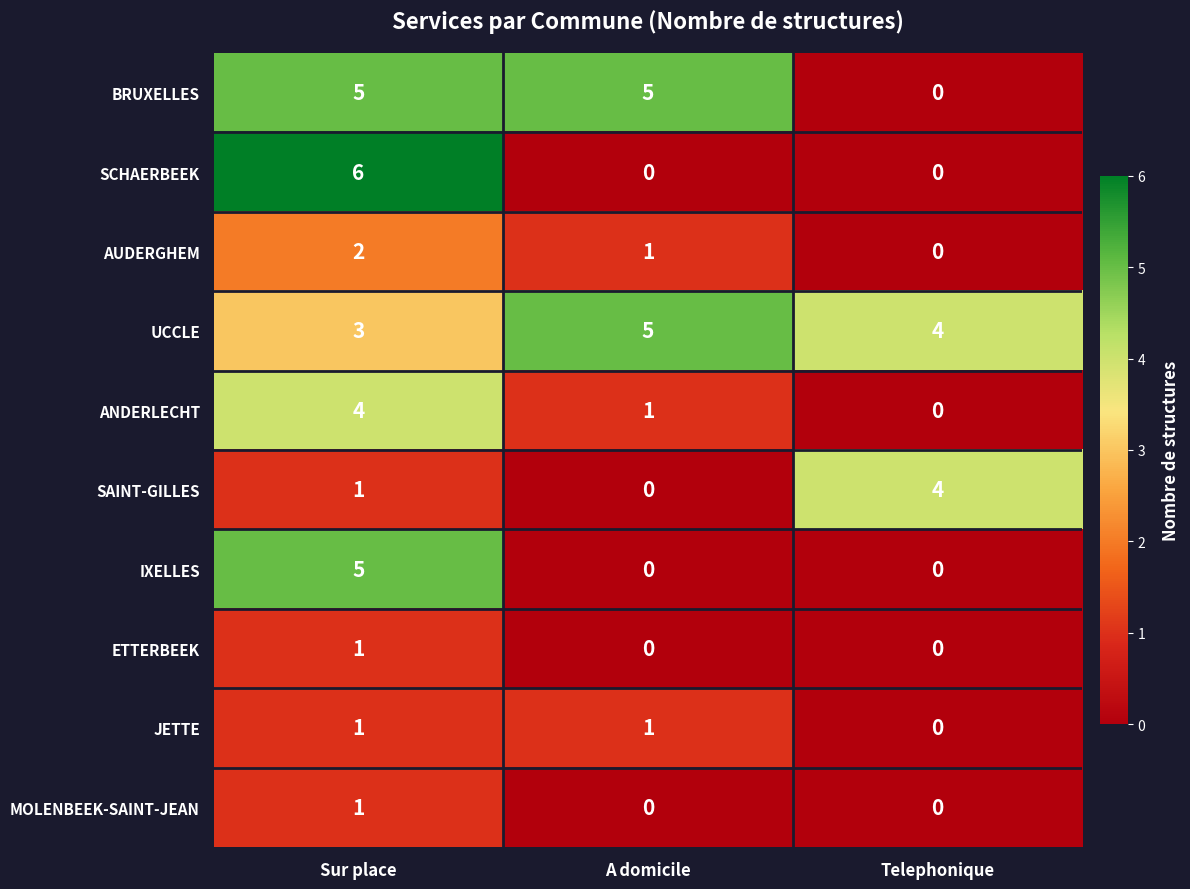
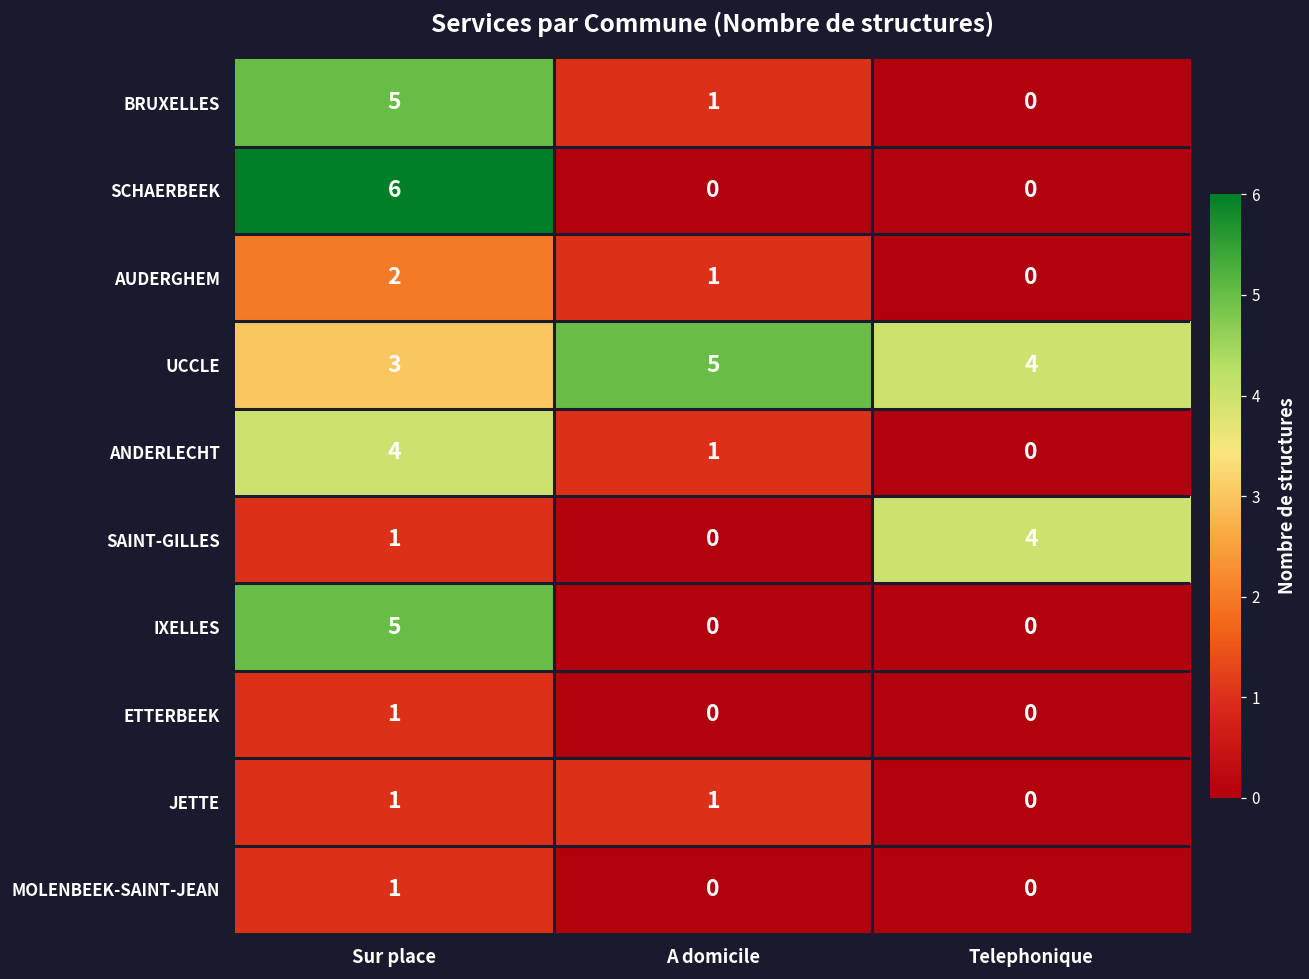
  {
    "BRUXELLES": {
      "Sur place": 5,
-     "A domicile": 5,
+     "A domicile": 1,
      "Telephonique": 0
    },
    "SCHAERBEEK": {
      "Sur place": 6,
      "A domicile": 0,
      "Telephonique": 0
    },
    "AUDERGHEM": {
      "Sur place": 2,
      "A domicile": 1,
      "Telephonique": 0
    },
    "UCCLE": {
      "Sur place": 3,
      "A domicile": 5,
      "Telephonique": 4
    },
    "ANDERLECHT": {
      "Sur place": 4,
      "A domicile": 1,
      "Telephonique": 0
    },
    "SAINT-GILLES": {
      "Sur place": 1,
      "A domicile": 0,
      "Telephonique": 4
    },
    "IXELLES": {
      "Sur place": 5,
      "A domicile": 0,
      "Telephonique": 0
    },
    "ETTERBEEK": {
      "Sur place": 1,
      "A domicile": 0,
      "Telephonique": 0
    },
    "JETTE": {
      "Sur place": 1,
      "A domicile": 1,
      "Telephonique": 0
    },
    "MOLENBEEK-SAINT-JEAN": {
      "Sur place": 1,
      "A domicile": 0,
      "Telephonique": 0
    }
  }
